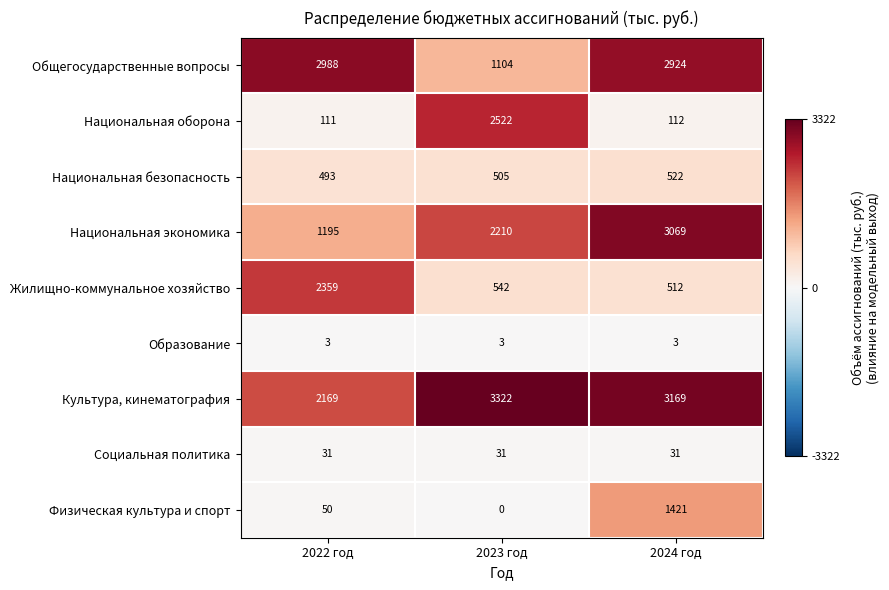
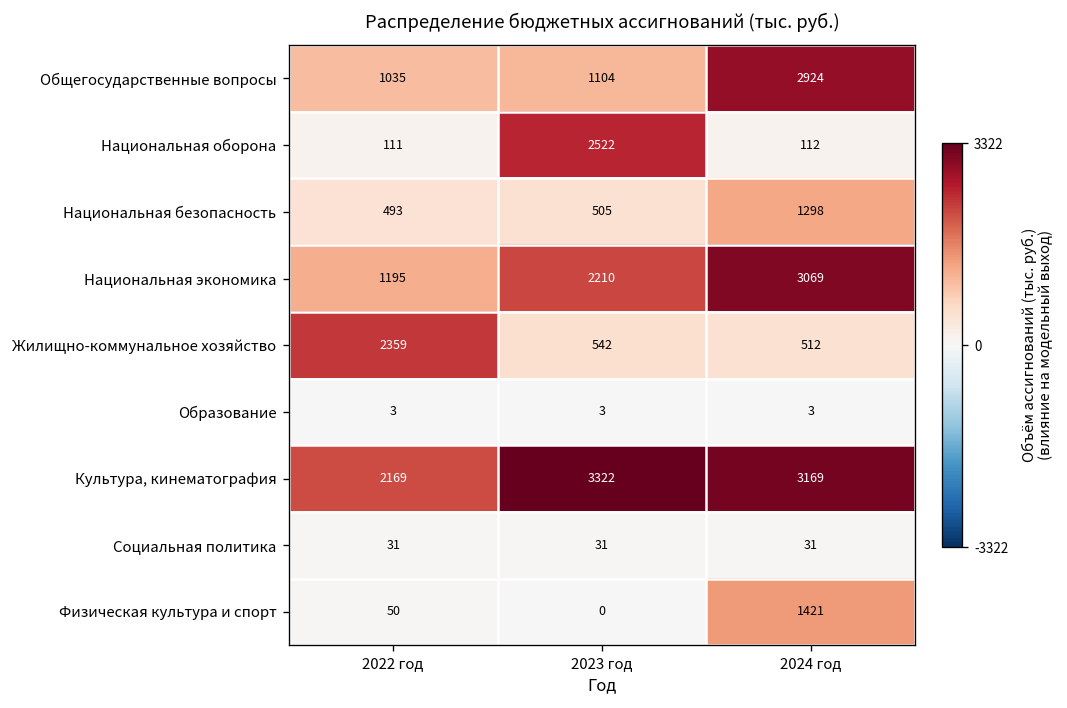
  {
    "Общегосударственные вопросы": {
-     "2022 год": 2988,
+     "2022 год": 1035,
      "2023 год": 1104,
      "2024 год": 2924
    },
    "Национальная оборона": {
      "2022 год": 111,
      "2023 год": 2522,
      "2024 год": 112
    },
    "Национальная безопасность": {
      "2022 год": 493,
      "2023 год": 505,
-     "2024 год": 522
+     "2024 год": 1298
    },
    "Национальная экономика": {
      "2022 год": 1195,
      "2023 год": 2210,
      "2024 год": 3069
    },
    "Жилищно-коммунальное хозяйство": {
      "2022 год": 2359,
      "2023 год": 542,
      "2024 год": 512
    },
    "Образование": {
      "2022 год": 3,
      "2023 год": 3,
      "2024 год": 3
    },
    "Культура, кинематография": {
      "2022 год": 2169,
      "2023 год": 3322,
      "2024 год": 3169
    },
    "Социальная политика": {
      "2022 год": 31,
      "2023 год": 31,
      "2024 год": 31
    },
    "Физическая культура и спорт": {
      "2022 год": 50,
      "2023 год": 0,
      "2024 год": 1421
    }
  }
